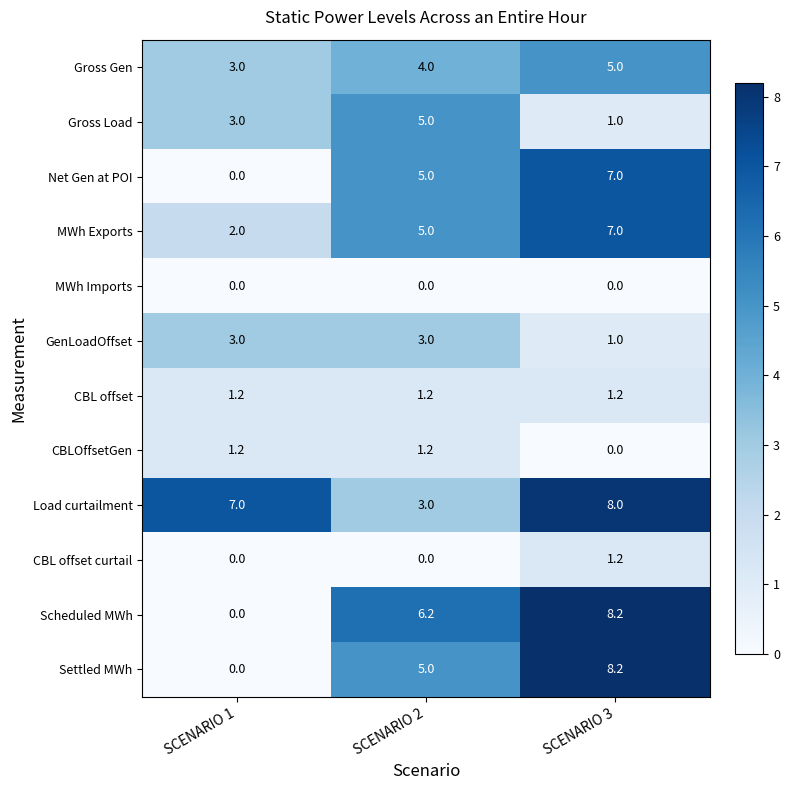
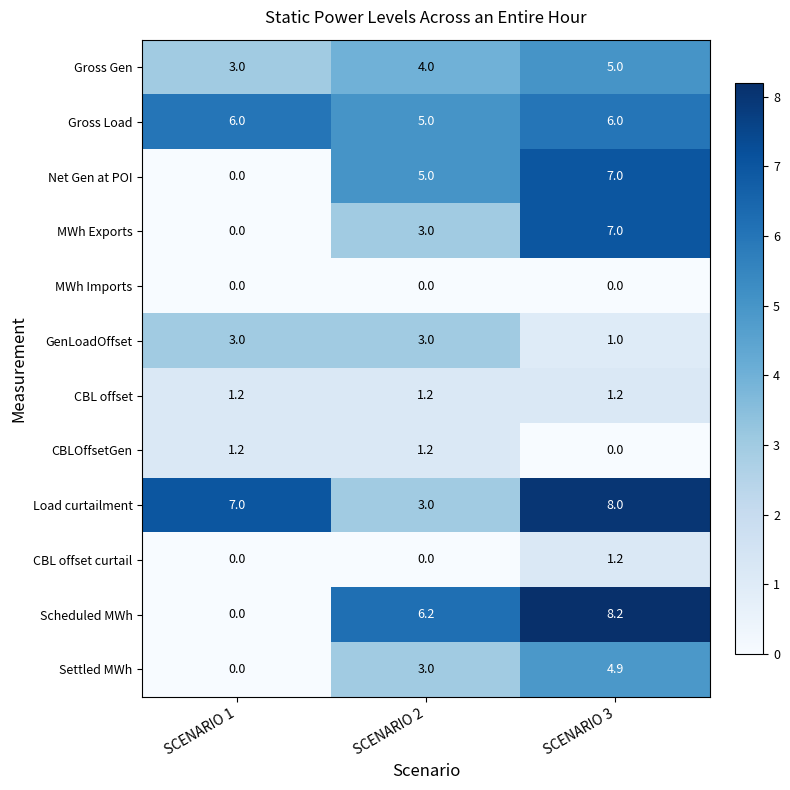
  {
    "Gross Gen": {
      "SCENARIO 1": 3.0,
      "SCENARIO 2": 4.0,
      "SCENARIO 3": 5.0
    },
    "Gross Load": {
-     "SCENARIO 1": 3.0,
+     "SCENARIO 1": 6.0,
      "SCENARIO 2": 5.0,
-     "SCENARIO 3": 1.0
+     "SCENARIO 3": 6.0
    },
    "Net Gen at POI": {
      "SCENARIO 1": 0.0,
      "SCENARIO 2": 5.0,
      "SCENARIO 3": 7.0
    },
    "MWh Exports": {
-     "SCENARIO 1": 2.0,
-     "SCENARIO 2": 5.0,
+     "SCENARIO 1": 0.0,
+     "SCENARIO 2": 3.0,
      "SCENARIO 3": 7.0
    },
    "MWh Imports": {
      "SCENARIO 1": 0.0,
      "SCENARIO 2": 0.0,
      "SCENARIO 3": 0.0
    },
    "GenLoadOffset": {
      "SCENARIO 1": 3.0,
      "SCENARIO 2": 3.0,
      "SCENARIO 3": 1.0
    },
    "CBL offset": {
      "SCENARIO 1": 1.2,
      "SCENARIO 2": 1.2,
      "SCENARIO 3": 1.2
    },
    "CBLOffsetGen": {
      "SCENARIO 1": 1.2,
      "SCENARIO 2": 1.2,
      "SCENARIO 3": 0.0
    },
    "Load curtailment": {
      "SCENARIO 1": 7.0,
      "SCENARIO 2": 3.0,
      "SCENARIO 3": 8.0
    },
    "CBL offset curtail": {
      "SCENARIO 1": 0.0,
      "SCENARIO 2": 0.0,
      "SCENARIO 3": 1.2
    },
    "Scheduled MWh": {
      "SCENARIO 1": 0.0,
      "SCENARIO 2": 6.2,
      "SCENARIO 3": 8.2
    },
    "Settled MWh": {
      "SCENARIO 1": 0.0,
-     "SCENARIO 2": 5.0,
-     "SCENARIO 3": 8.2
+     "SCENARIO 2": 3.0,
+     "SCENARIO 3": 4.9
    }
  }
